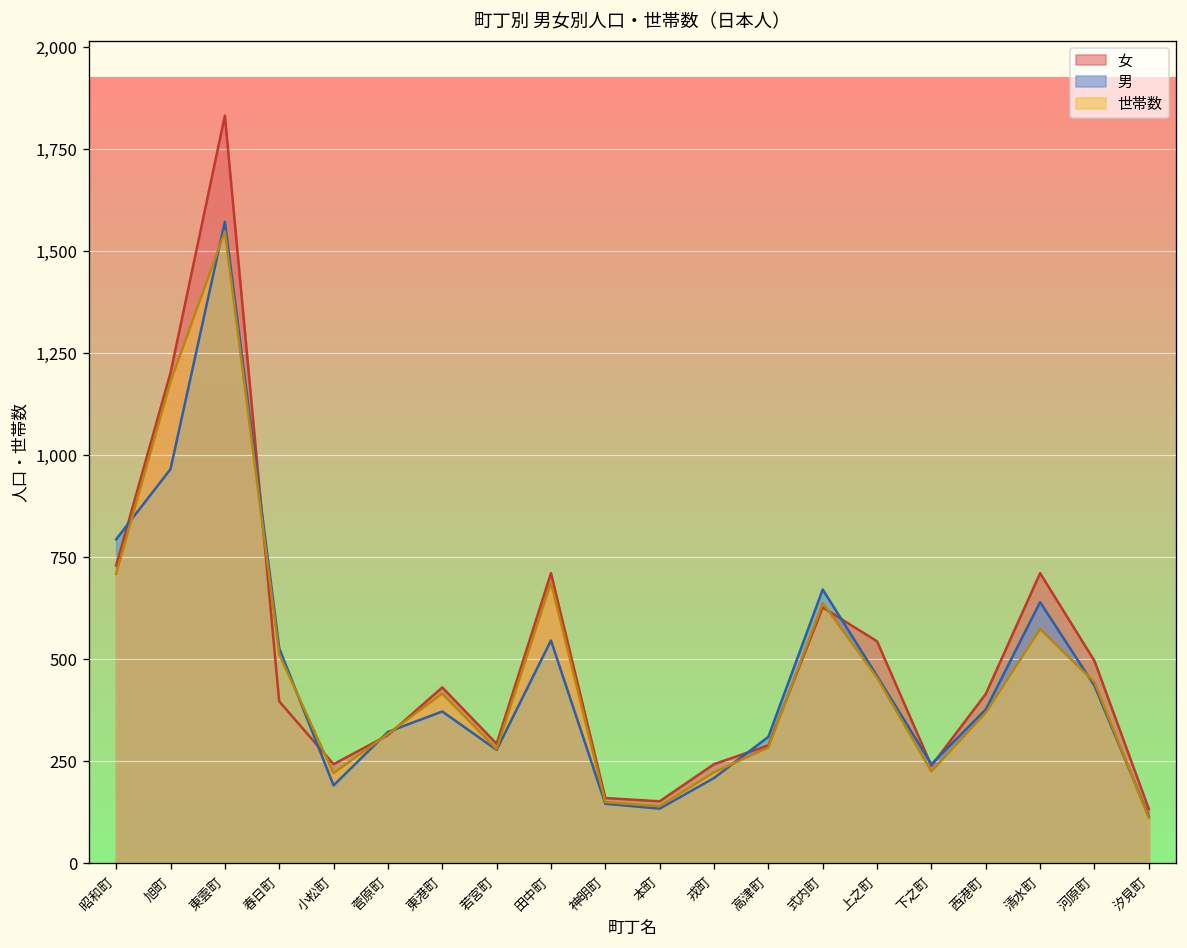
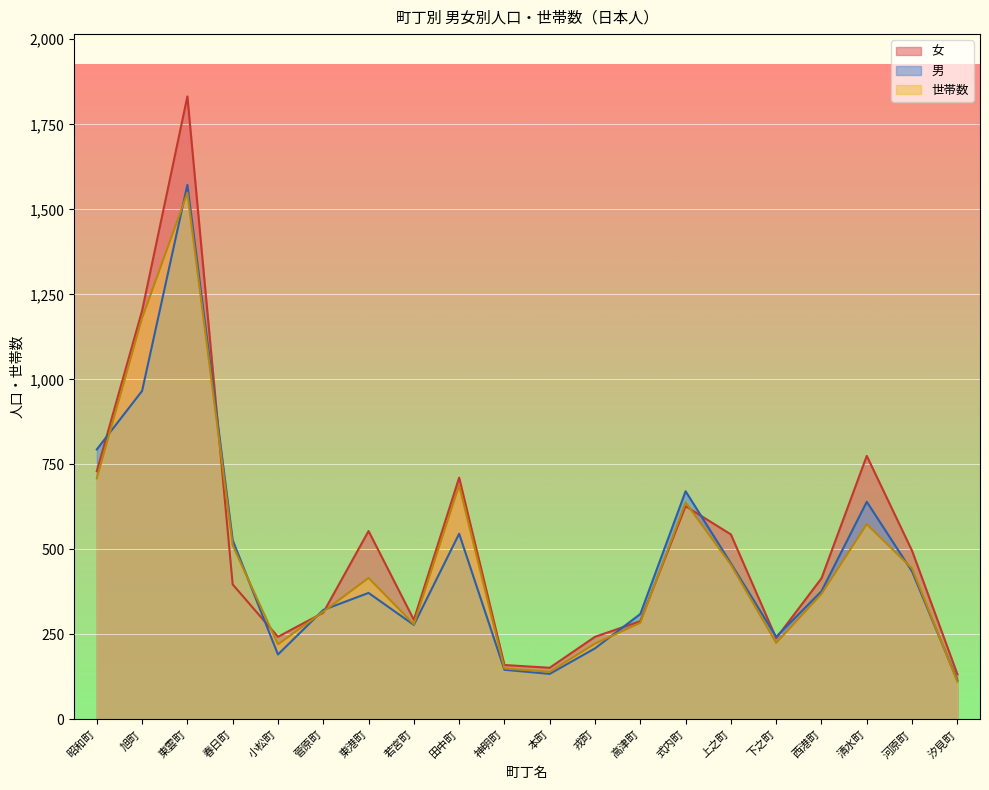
  {
    "女": {
      "昭和町": "730",
      "旭町": "1,200",
      "東雲町": "1,830",
      "春日町": "400",
      "小松町": "240",
-     "東港町": "430",
+     "東港町": "550",
      "若宮町": "290",
      "田中町": "710",
      "神明町": "160",
      "本町": "150",
      "戎町": "240",
      "式内町": "630",
      "上之町": "540",
      "西港町": "420",
-     "清水町": "710",
+     "清水町": "780",
      "河原町": "500",
      "汐見町": "130"
    },
    "男": {
      "昭和町": "790",
      "旭町": "970",
      "東雲町": "1,570",
      "春日町": "530",
      "小松町": "190",
      "東港町": "370",
      "田中町": "550",
      "戎町": "210",
      "高津町": "310",
      "式内町": "670",
      "西港町": "380",
      "清水町": "640",
      "河原町": "440"
    },
    "世帯数": {
      "昭和町": "710",
      "旭町": "1,180",
      "東雲町": "1,550",
      "春日町": "510",
      "小松町": "220",
      "東港町": "420",
      "田中町": "690",
      "戎町": "220",
      "式内町": "640",
      "下之町": "230",
      "西港町": "370",
      "清水町": "570",
      "河原町": "440"
    }
  }
